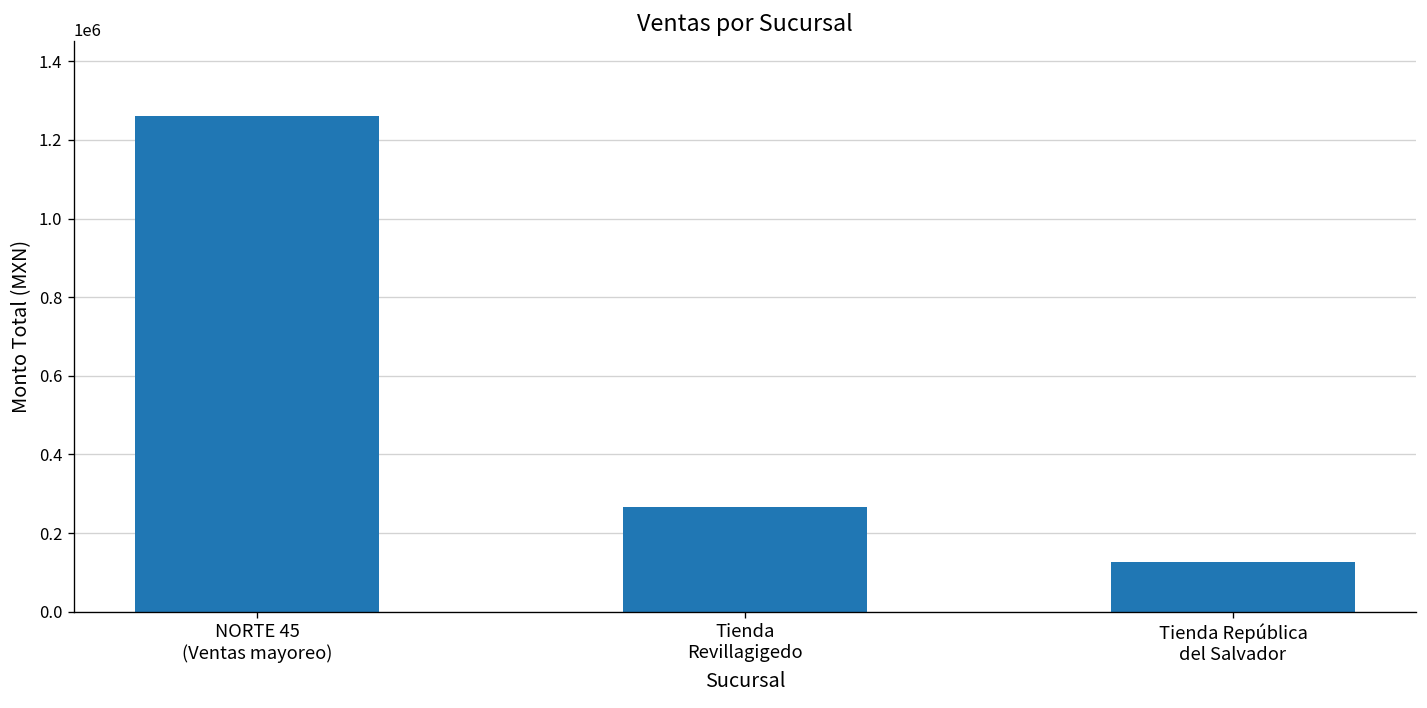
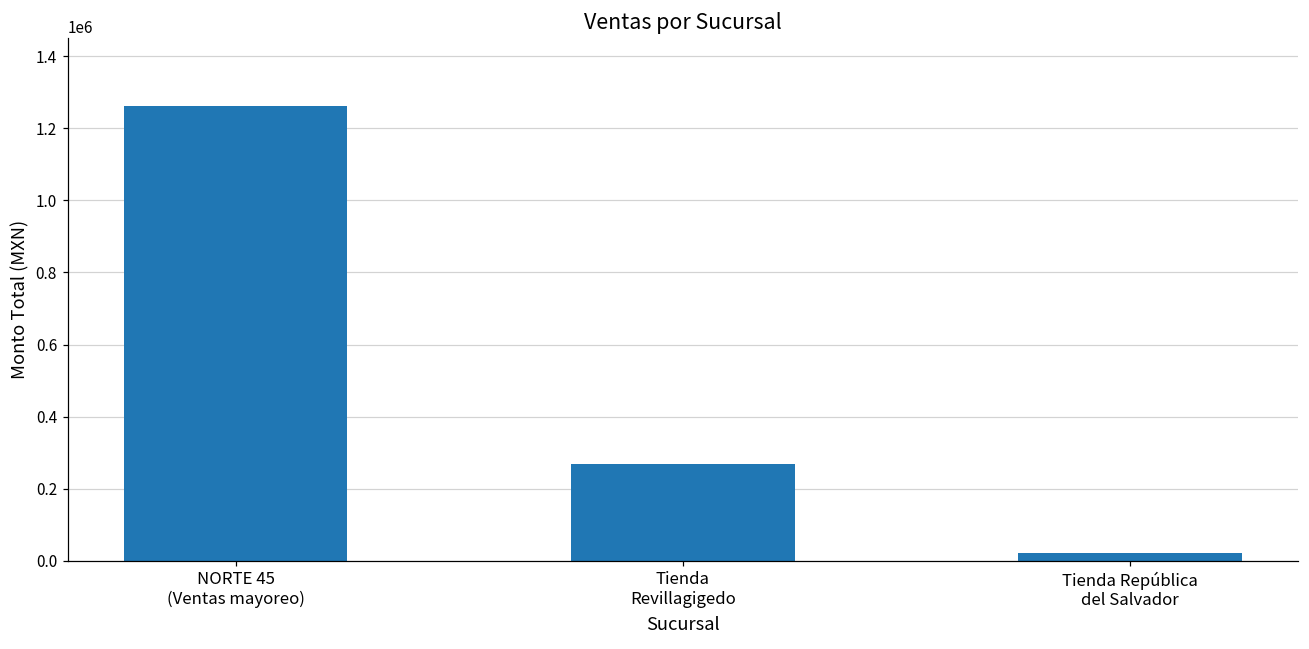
  {
    "NORTE 45 (Ventas mayoreo)": 1260000,
    "Tienda Revillagigedo": 270000,
-   "Tienda República del Salvador": 130000
+   "Tienda República del Salvador": 20000
  }
